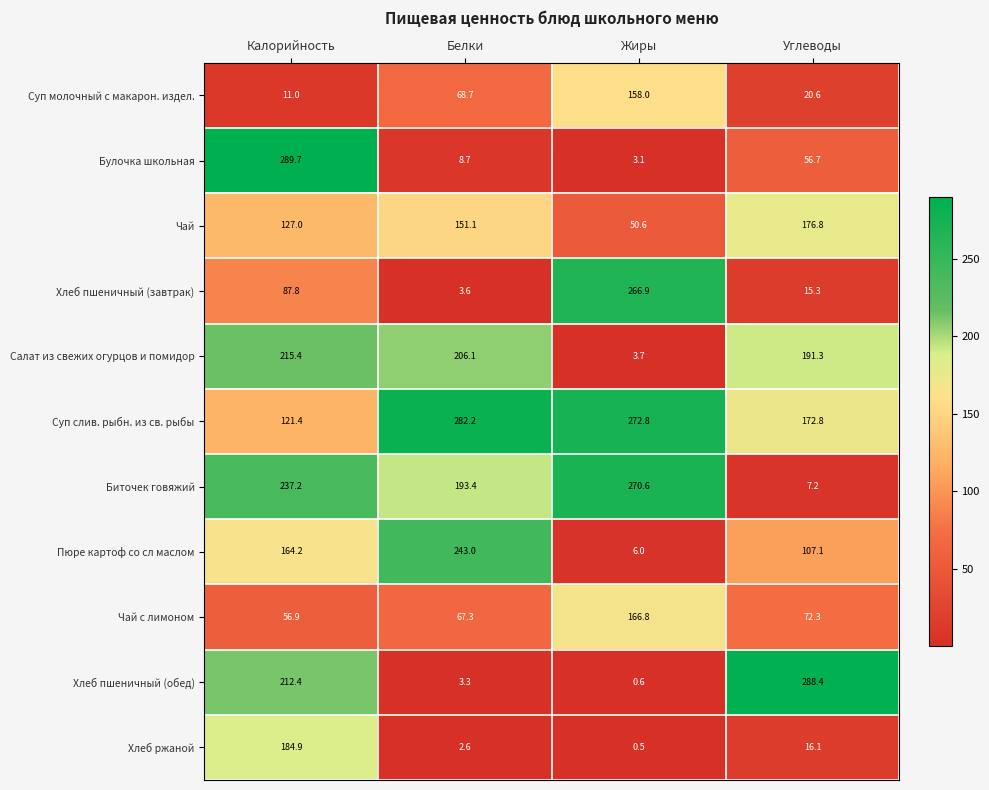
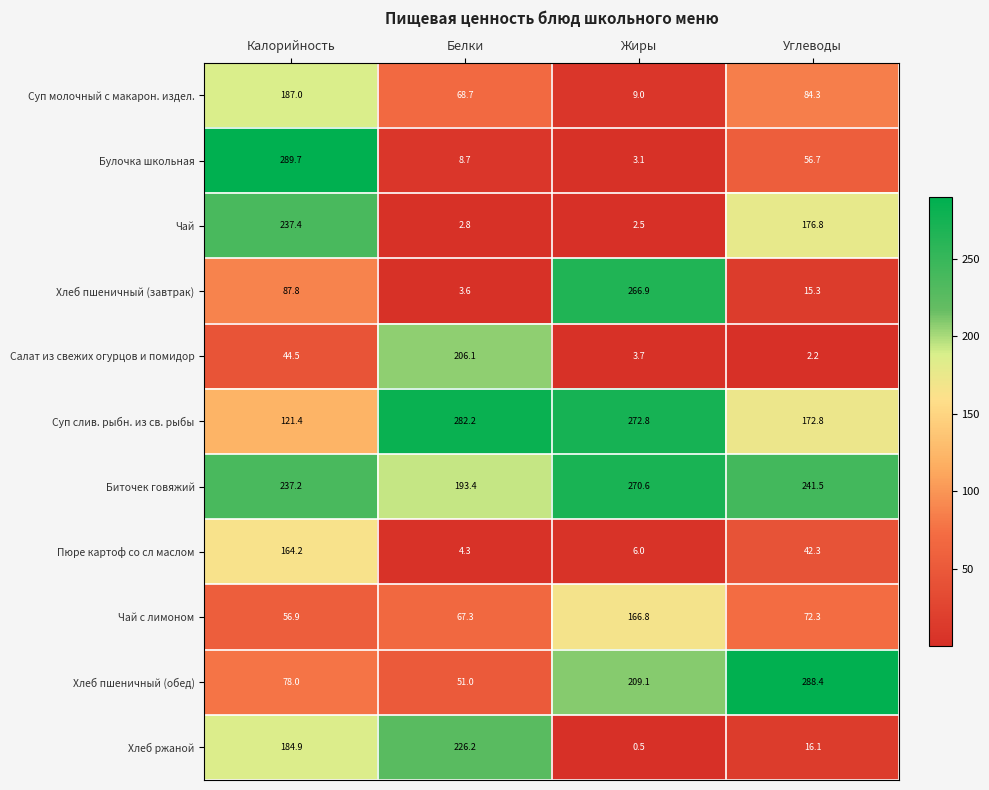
  {
    "Суп молочный с макарон. издел.": {
-     "Калорийность": 11.0,
+     "Калорийность": 187.0,
      "Белки": 68.7,
-     "Жиры": 158.0,
-     "Углеводы": 20.6
+     "Жиры": 9.0,
+     "Углеводы": 84.3
    },
    "Булочка школьная": {
      "Калорийность": 289.7,
      "Белки": 8.7,
      "Жиры": 3.1,
      "Углеводы": 56.7
    },
    "Чай": {
-     "Калорийность": 127.0,
-     "Белки": 151.1,
-     "Жиры": 50.6,
+     "Калорийность": 237.4,
+     "Белки": 2.8,
+     "Жиры": 2.5,
      "Углеводы": 176.8
    },
    "Хлеб пшеничный (завтрак)": {
      "Калорийность": 87.8,
      "Белки": 3.6,
      "Жиры": 266.9,
      "Углеводы": 15.3
    },
    "Салат из свежих огурцов и помидор": {
-     "Калорийность": 215.4,
+     "Калорийность": 44.5,
      "Белки": 206.1,
      "Жиры": 3.7,
-     "Углеводы": 191.3
+     "Углеводы": 2.2
    },
    "Суп слив. рыбн. из св. рыбы": {
      "Калорийность": 121.4,
      "Белки": 282.2,
      "Жиры": 272.8,
      "Углеводы": 172.8
    },
    "Биточек говяжий": {
      "Калорийность": 237.2,
      "Белки": 193.4,
      "Жиры": 270.6,
-     "Углеводы": 7.2
+     "Углеводы": 241.5
    },
    "Пюре картоф со сл маслом": {
      "Калорийность": 164.2,
-     "Белки": 243.0,
+     "Белки": 4.3,
      "Жиры": 6.0,
-     "Углеводы": 107.1
+     "Углеводы": 42.3
    },
    "Чай с лимоном": {
      "Калорийность": 56.9,
      "Белки": 67.3,
      "Жиры": 166.8,
      "Углеводы": 72.3
    },
    "Хлеб пшеничный (обед)": {
-     "Калорийность": 212.4,
-     "Белки": 3.3,
-     "Жиры": 0.6,
+     "Калорийность": 78.0,
+     "Белки": 51.0,
+     "Жиры": 209.1,
      "Углеводы": 288.4
    },
    "Хлеб ржаной": {
      "Калорийность": 184.9,
-     "Белки": 2.6,
+     "Белки": 226.2,
      "Жиры": 0.5,
      "Углеводы": 16.1
    }
  }
